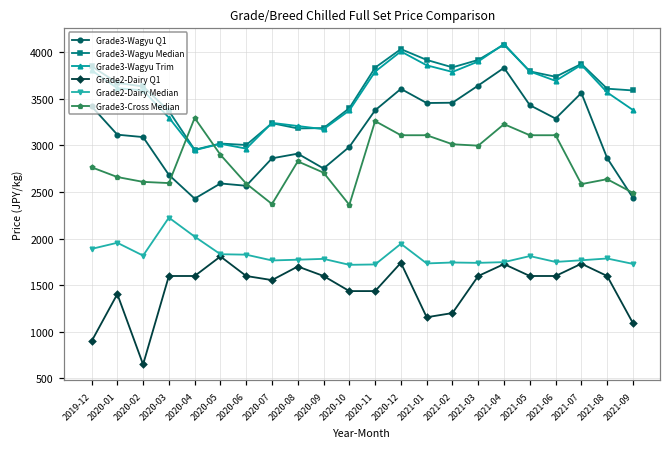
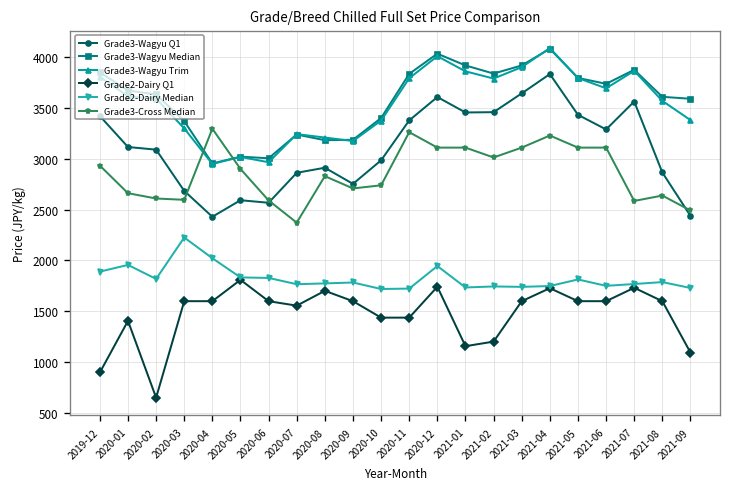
  {
    "Grade3-Cross Median": {
-     "2019-12": 2800,
+     "2019-12": 2900,
      "2020-01": 2700,
      "2020-02": 2600,
      "2020-03": 2600,
      "2020-04": 3300,
      "2020-05": 2900,
      "2020-07": 2400,
      "2020-08": 2800,
      "2020-09": 2700,
-     "2020-10": 2400,
+     "2020-10": 2700,
      "2020-11": 3300,
      "2020-12": 3100,
      "2021-01": 3100,
      "2021-02": 3000,
-     "2021-03": 3000,
+     "2021-03": 3100,
      "2021-04": 3200,
      "2021-05": 3100,
      "2021-06": 3100,
      "2021-07": 2600,
      "2021-08": 2600,
      "2021-09": 2500
    }
  }
